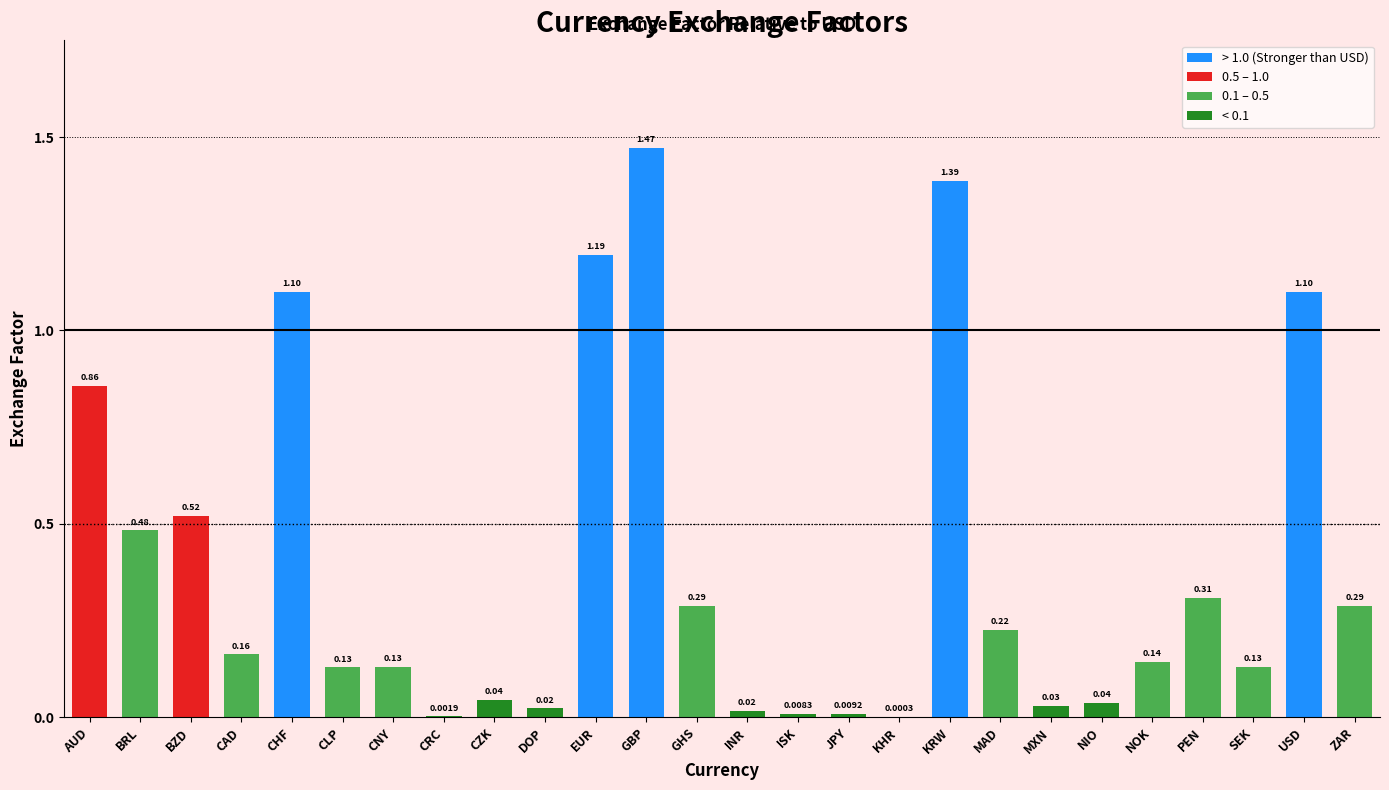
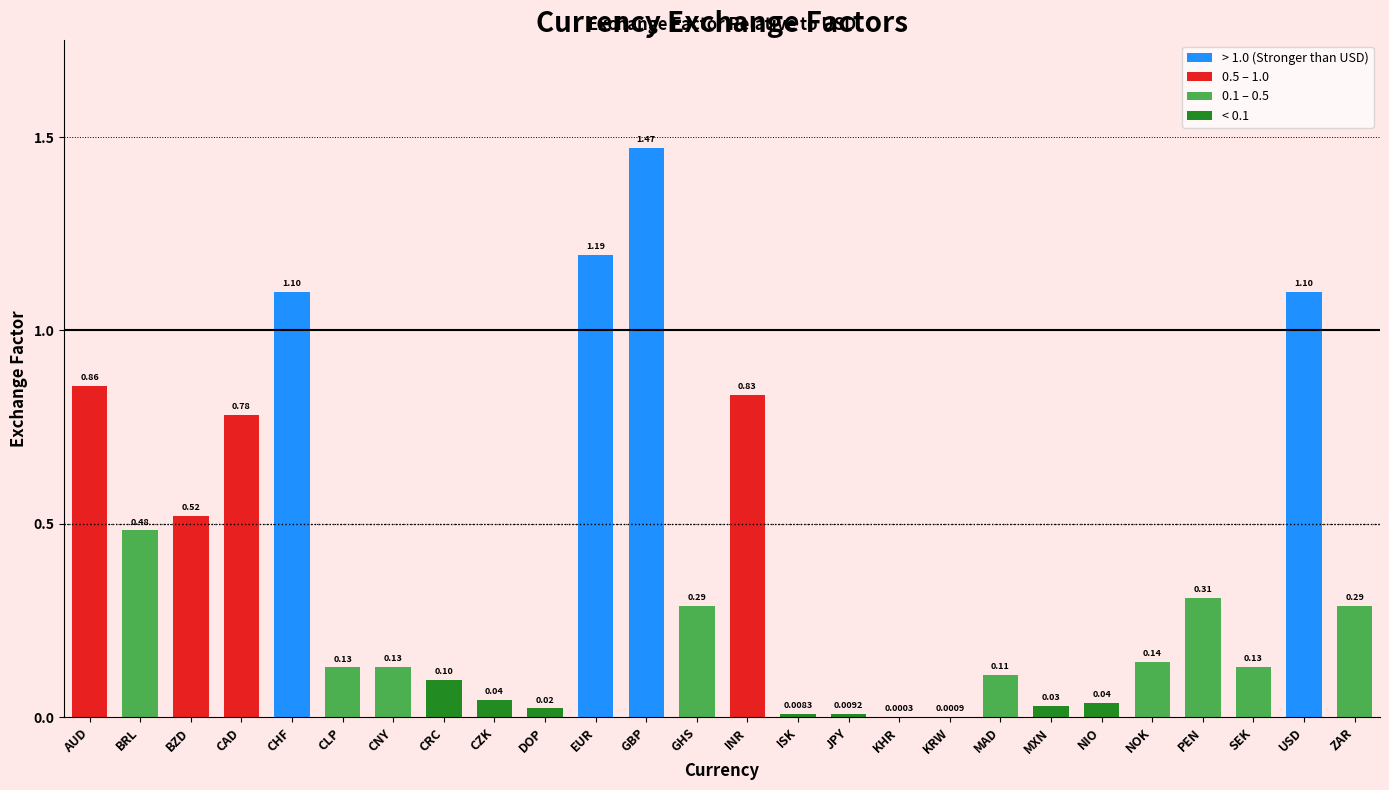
  {
    "AUD": 0.86,
    "BRL": 0.48,
    "BZD": 0.52,
-   "CAD": 0.16,
+   "CAD": 0.78,
    "CHF": 1.10,
    "CLP": 0.13,
    "CNY": 0.13,
-   "CRC": 0.0019,
+   "CRC": 0.10,
    "CZK": 0.04,
    "DOP": 0.02,
    "EUR": 1.19,
    "GBP": 1.47,
    "GHS": 0.29,
-   "INR": 0.02,
+   "INR": 0.83,
    "ISK": 0.0083,
    "JPY": 0.0092,
    "KHR": 0.0003,
-   "KRW": 1.39,
-   "MAD": 0.22,
+   "KRW": 0.0009,
+   "MAD": 0.11,
    "MXN": 0.03,
    "NIO": 0.04,
    "NOK": 0.14,
    "PEN": 0.31,
    "SEK": 0.13,
    "USD": 1.10,
    "ZAR": 0.29
  }
